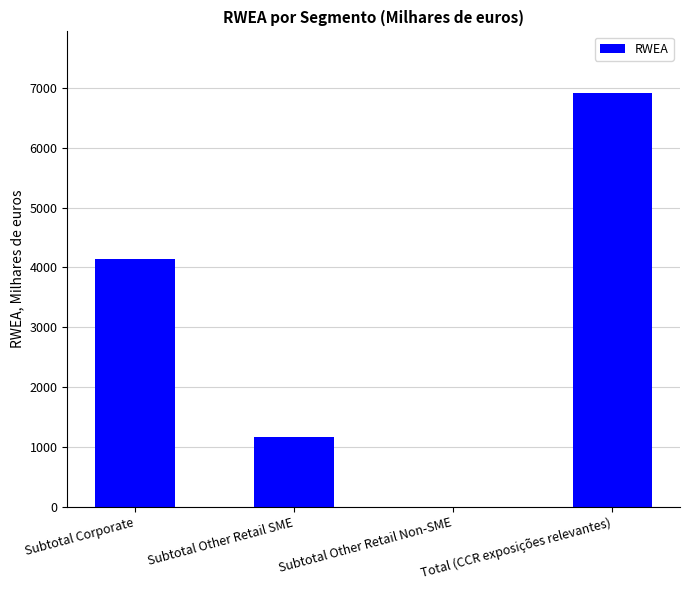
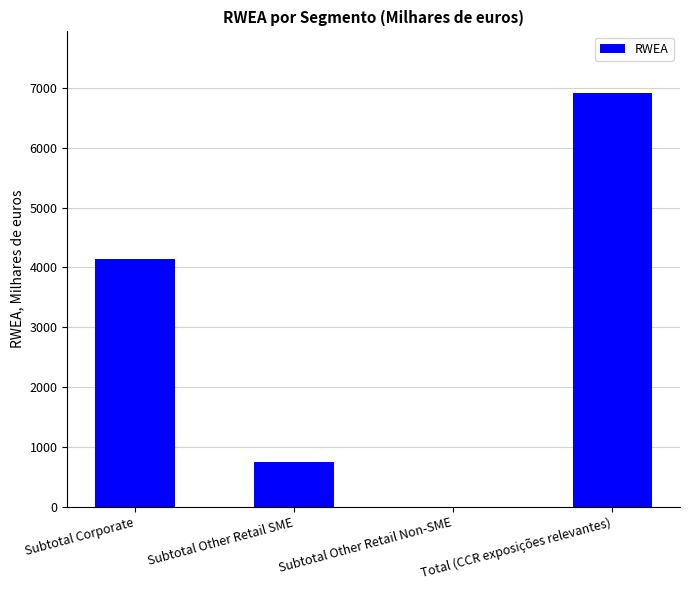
  {
    "Subtotal Corporate": 4100,
-   "Subtotal Other Retail SME": 1200,
+   "Subtotal Other Retail SME": 700,
    "Total (CCR exposições relevantes)": 6900
  }
